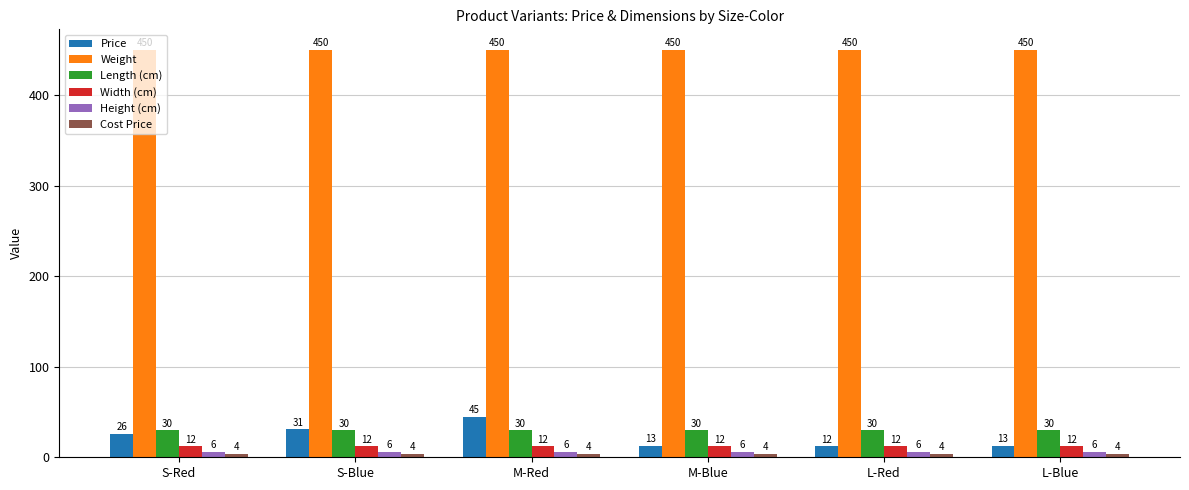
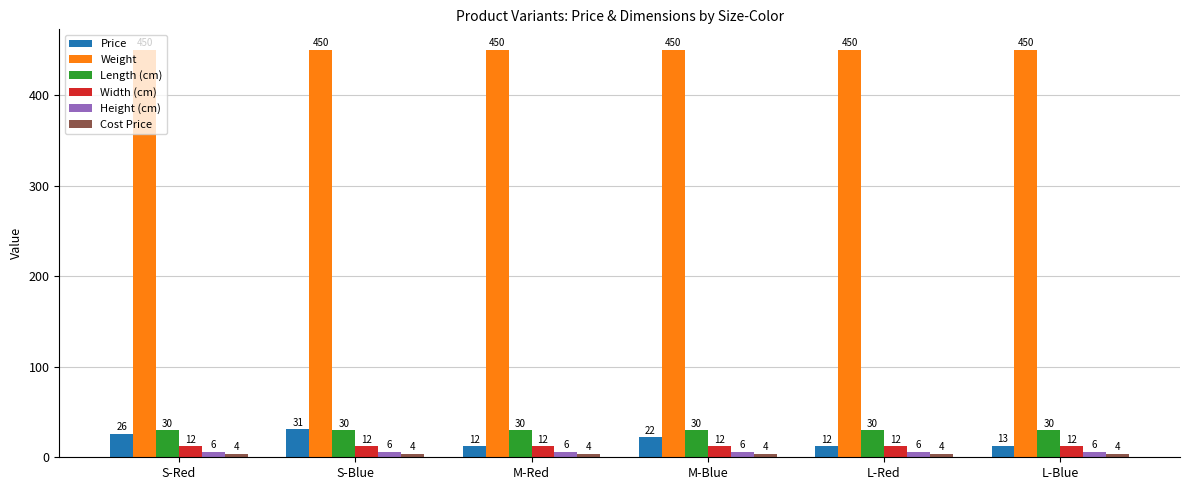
  {
    "Price": {
      "S-Red": 26,
      "S-Blue": 31,
-     "M-Red": 45,
-     "M-Blue": 13,
+     "M-Red": 12,
+     "M-Blue": 22,
      "L-Red": 12,
      "L-Blue": 13
    },
    "Weight": {
      "S-Blue": 450,
      "M-Red": 450,
      "M-Blue": 450,
      "L-Red": 450,
      "L-Blue": 450
    },
    "Length (cm)": {
      "S-Red": 30,
      "S-Blue": 30,
      "M-Red": 30,
      "M-Blue": 30,
      "L-Red": 30,
      "L-Blue": 30
    },
    "Width (cm)": {
      "S-Red": 12,
      "S-Blue": 12,
      "M-Red": 12,
      "M-Blue": 12,
      "L-Red": 12,
      "L-Blue": 12
    },
    "Height (cm)": {
      "S-Red": 6,
      "S-Blue": 6,
      "M-Red": 6,
      "M-Blue": 6,
      "L-Red": 6,
      "L-Blue": 6
    },
    "Cost Price": {
      "S-Red": 4,
      "S-Blue": 4,
      "M-Red": 4,
      "M-Blue": 4,
      "L-Red": 4,
      "L-Blue": 4
    }
  }
